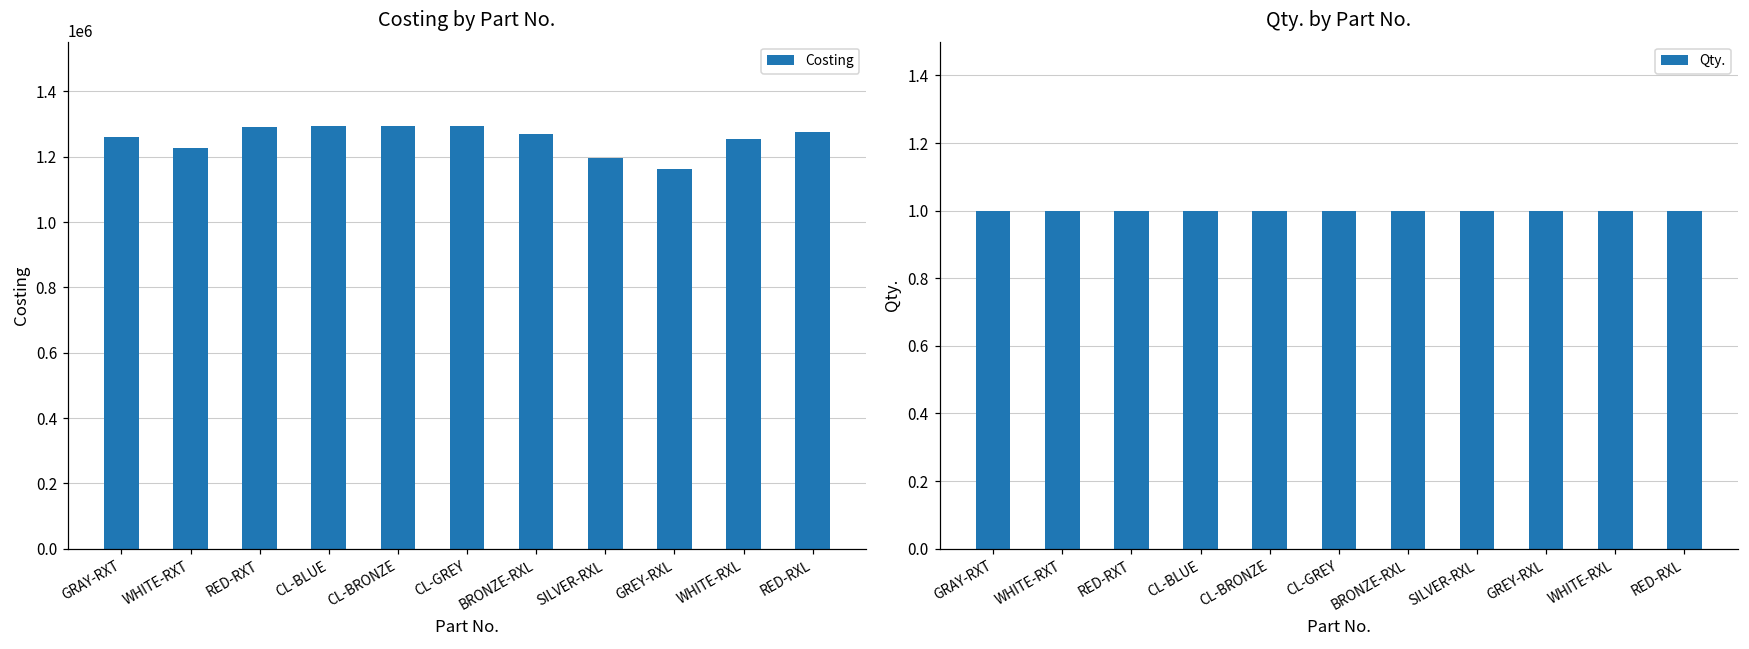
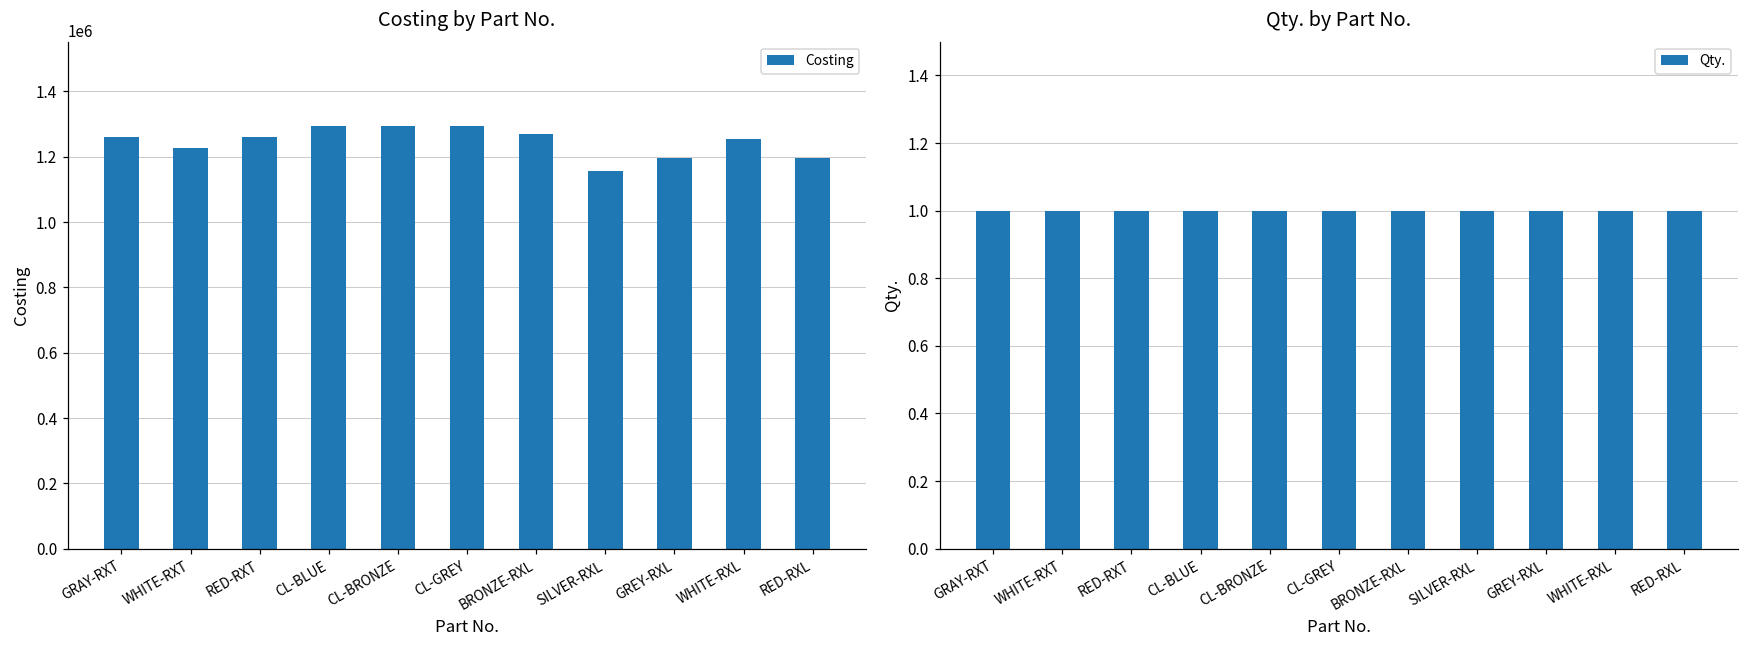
  {
    "Costing by Part No.": {
      "GRAY-RXT": 1260000,
      "WHITE-RXT": 1230000,
-     "RED-RXT": 1290000,
+     "RED-RXT": 1260000,
      "CL-BLUE": 1290000,
      "CL-BRONZE": 1290000,
      "CL-GREY": 1290000,
      "BRONZE-RXL": 1270000,
-     "SILVER-RXL": 1200000,
-     "GREY-RXL": 1160000,
+     "SILVER-RXL": 1160000,
+     "GREY-RXL": 1200000,
      "WHITE-RXL": 1250000,
-     "RED-RXL": 1280000
+     "RED-RXL": 1200000
    },
    "Qty. by Part No.": {
      "GRAY-RXT": 1.00,
      "WHITE-RXT": 1.00,
      "RED-RXT": 1.00,
      "CL-BLUE": 1.00,
      "CL-BRONZE": 1.00,
      "CL-GREY": 1.00,
      "BRONZE-RXL": 1.00,
      "SILVER-RXL": 1.00,
      "GREY-RXL": 1.00,
      "WHITE-RXL": 1.00,
      "RED-RXL": 1.00
    }
  }
